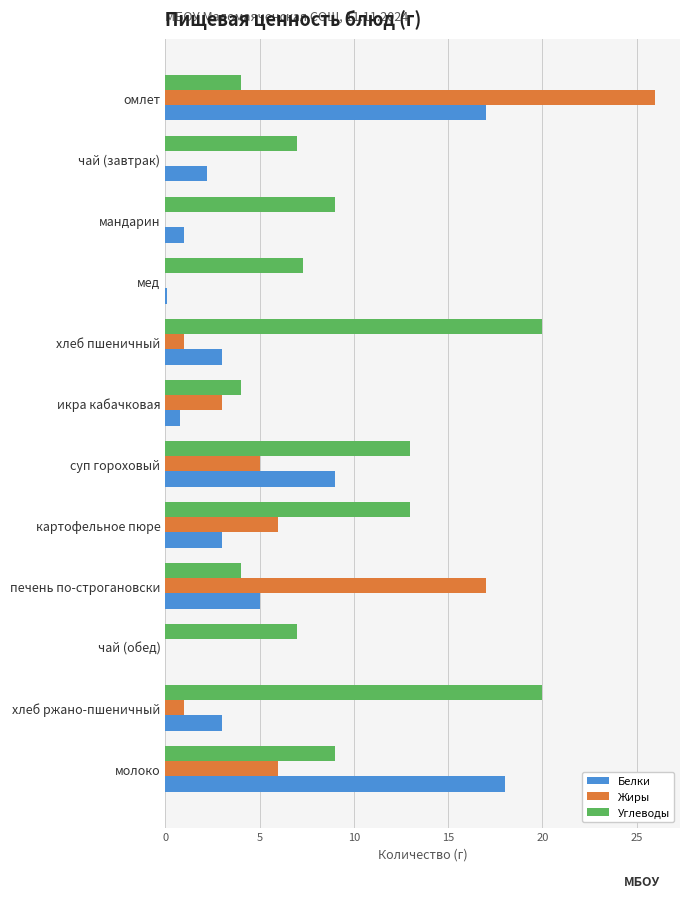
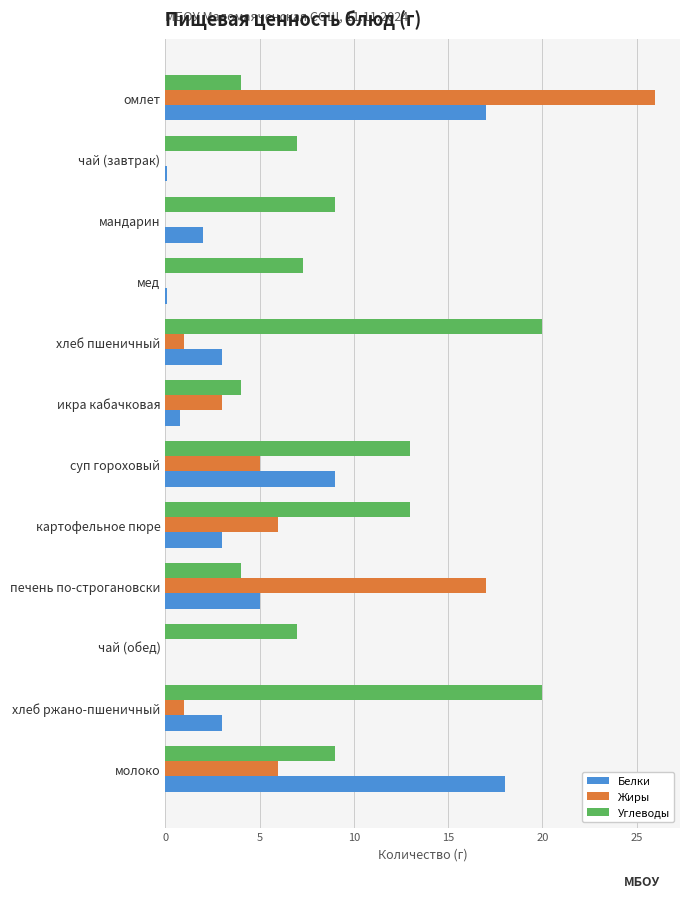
  {
    "Белки": {
      "омлет": 17.0,
-     "чай (завтрак)": 2.2,
-     "мандарин": 1,
+     "чай (завтрак)": 0.1,
+     "мандарин": 2,
      "хлеб пшеничный": 3.0,
      "икра кабачковая": 0.8,
      "суп гороховый": 9.0,
      "картофельное пюре": 3.0,
      "печень по-строгановски": 5.0,
      "чай (обед)": 0.0,
      "хлеб ржано-пшеничный": 3.0,
      "молоко": 18.0
    },
    "Жиры": {
      "омлет": 26.0,
      "чай (завтрак)": 0.0,
      "мандарин": 0.0,
      "мед": 0.0,
      "хлеб пшеничный": 1.0,
      "икра кабачковая": 3.0,
      "суп гороховый": 5.0,
      "картофельное пюре": 6.0,
      "печень по-строгановски": 17.0,
      "чай (обед)": 0.0,
      "хлеб ржано-пшеничный": 1.0,
      "молоко": 6.0
    },
    "Углеводы": {
      "омлет": 4.0,
      "чай (завтрак)": 7.0,
      "мандарин": 9.0,
      "мед": 7.3,
      "хлеб пшеничный": 20.0,
      "икра кабачковая": 4.0,
      "суп гороховый": 13.0,
      "картофельное пюре": 13.0,
      "печень по-строгановски": 4.0,
      "чай (обед)": 7.0,
      "хлеб ржано-пшеничный": 20.0,
      "молоко": 9.0
    }
  }
